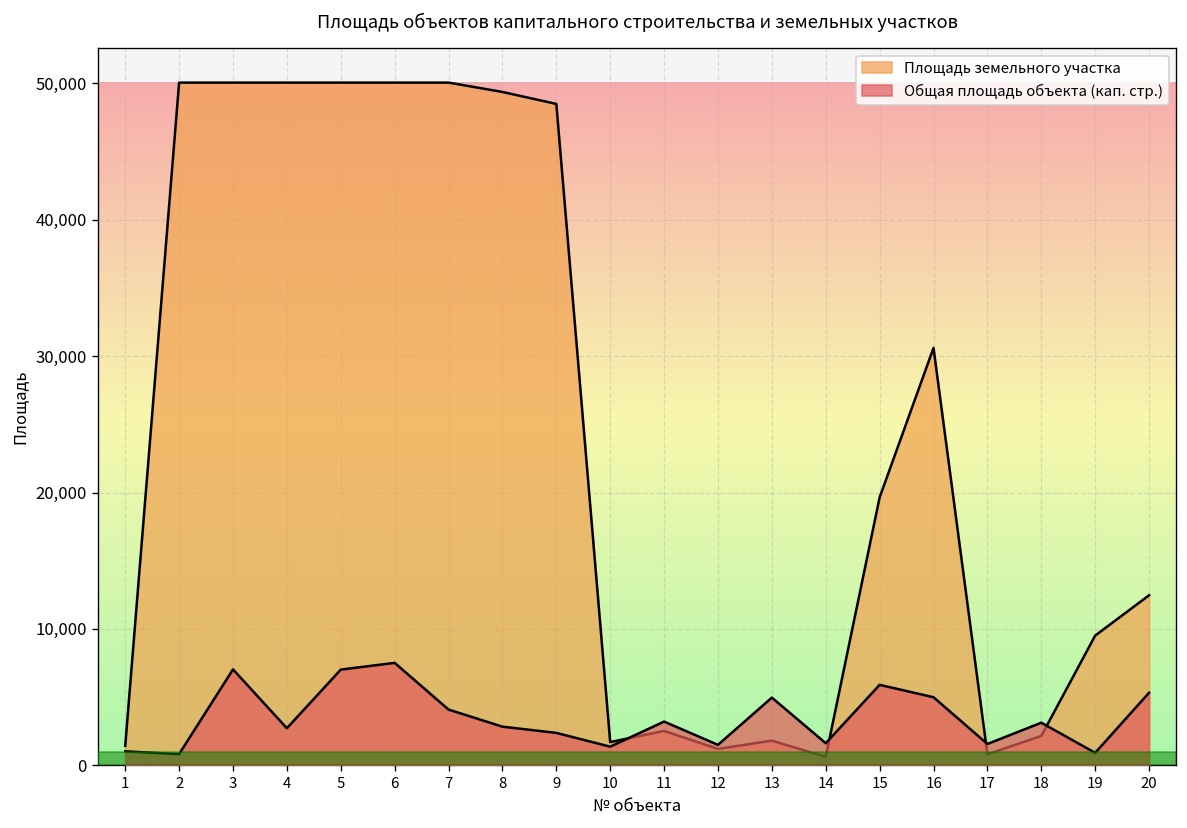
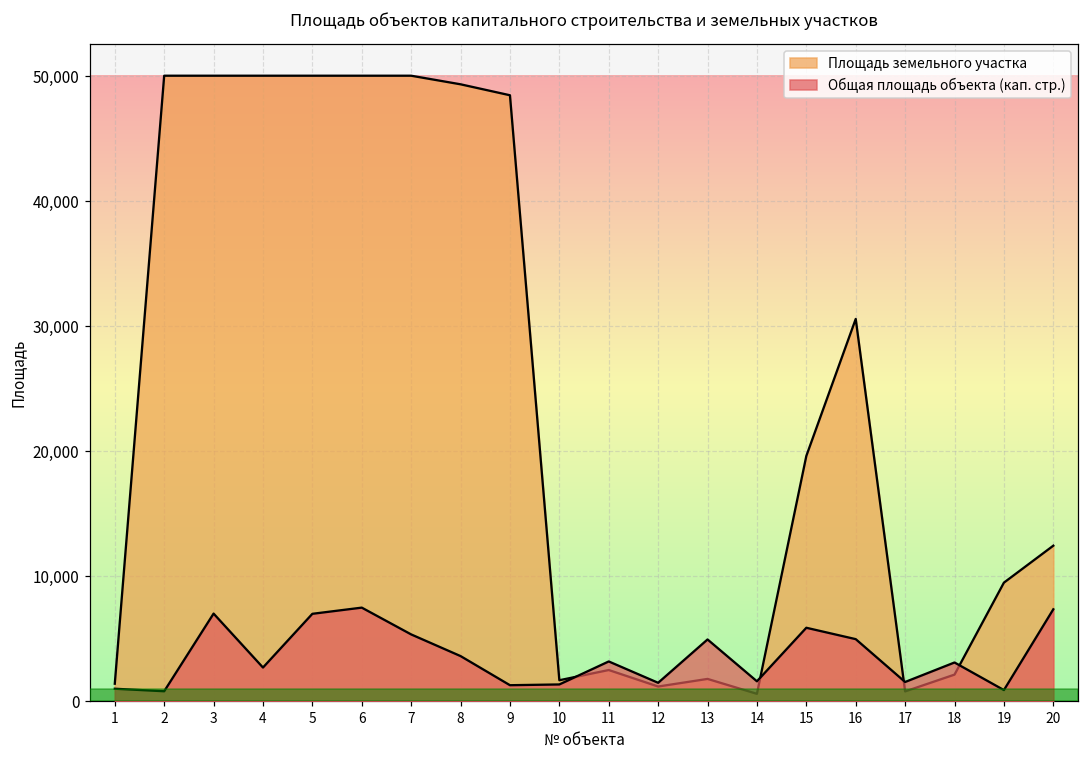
  {
    "Площадь земельного участка": {
      "1": "1,400",
      "2": "50,100",
      "3": "50,100",
      "4": "50,100",
      "5": "50,100",
      "6": "50,100",
      "7": "50,100",
      "8": "49,400",
      "9": "48,500",
      "10": "1,700",
      "11": "2,500",
      "12": "1,200",
      "13": "1,800",
      "15": "19,600",
      "16": "30,600",
      "18": "2,200",
      "19": "9,500",
      "20": "12,500"
    },
    "Общая площадь объекта (кап. стр.)": {
      "1": "1,000",
      "3": "7,000",
      "4": "2,700",
      "5": "7,000",
      "6": "7,500",
-     "7": "4,100",
-     "8": "2,800",
-     "9": "2,400",
+     "7": "5,400",
+     "8": "3,600",
+     "9": "1,300",
      "10": "1,400",
      "11": "3,200",
      "12": "1,500",
      "13": "5,000",
      "14": "1,600",
      "15": "5,900",
      "16": "5,000",
      "17": "1,600",
      "18": "3,100",
-     "20": "5,300"
+     "20": "7,400"
    }
  }
